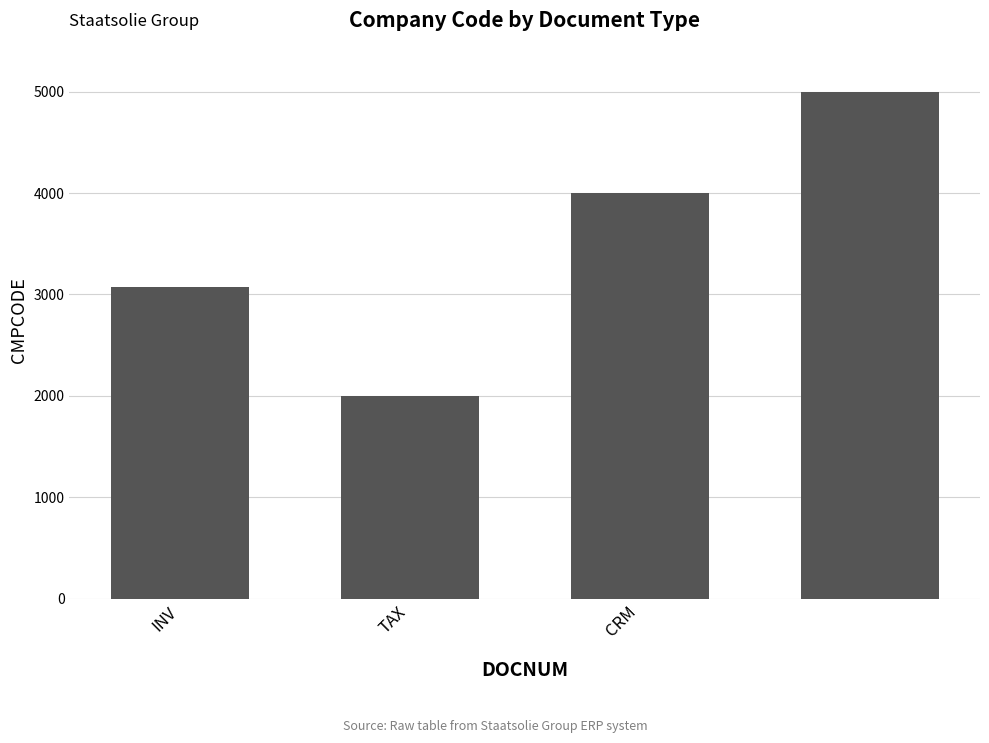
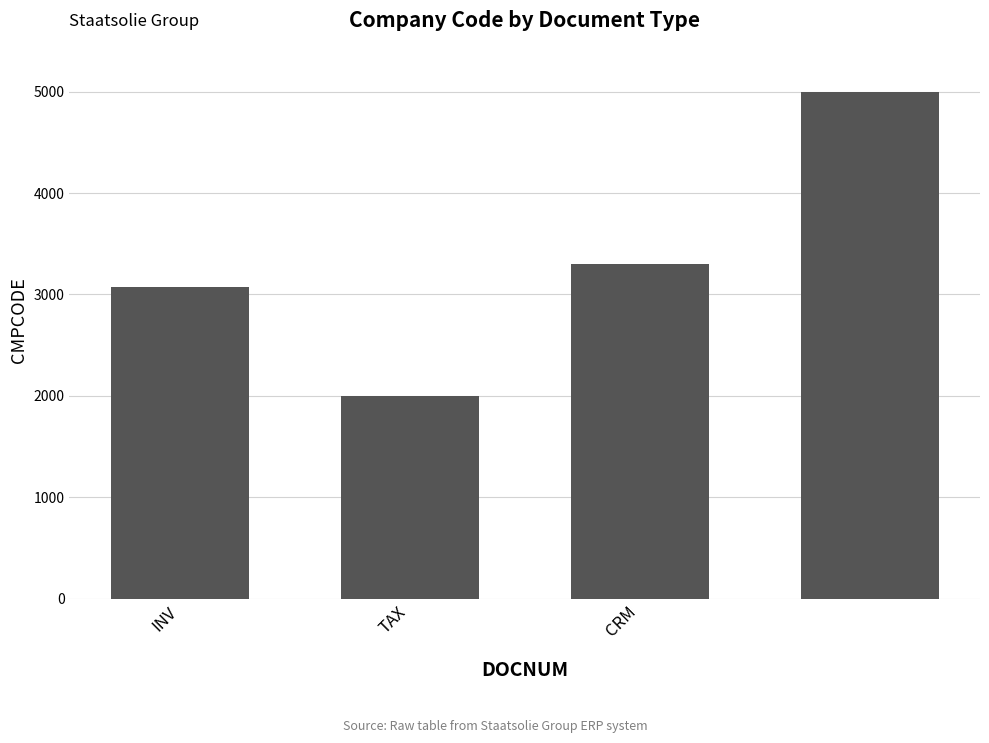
  {
    "INV": 3070,
    "TAX": 2000,
-   "CRM": 4000
+   "CRM": 3300
  }
